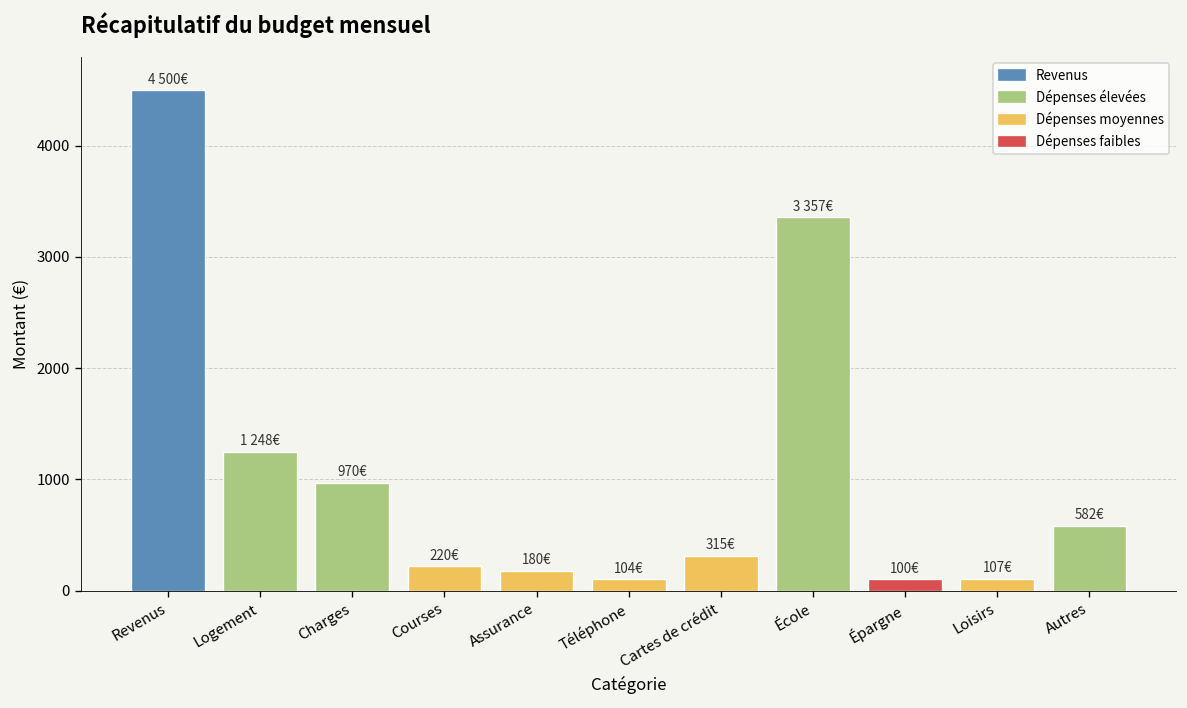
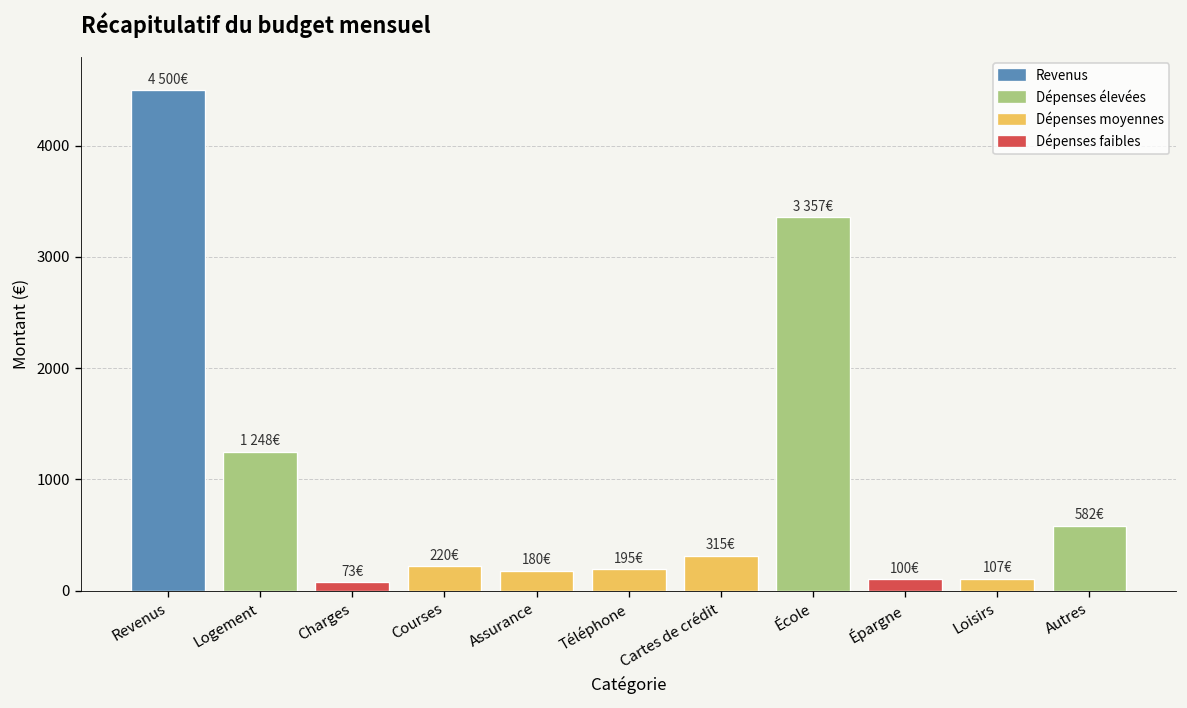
  {
-   "Charges": "970€",
+   "Charges": "73€",
    "Courses": "220€",
    "Assurance": "180€",
-   "Téléphone": "104€",
+   "Téléphone": "195€",
    "Cartes de crédit": "315€",
    "Épargne": "100€",
    "Loisirs": "107€",
    "Autres": "582€"
  }
